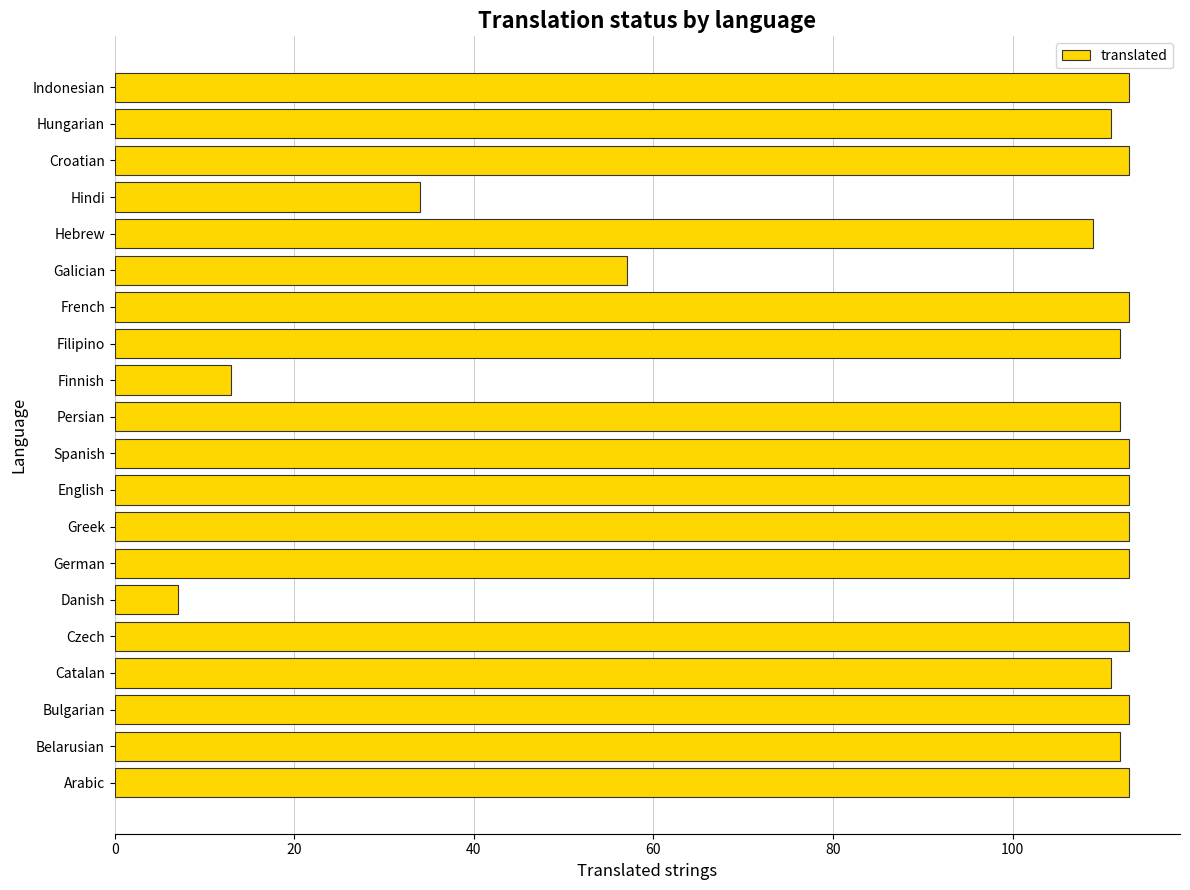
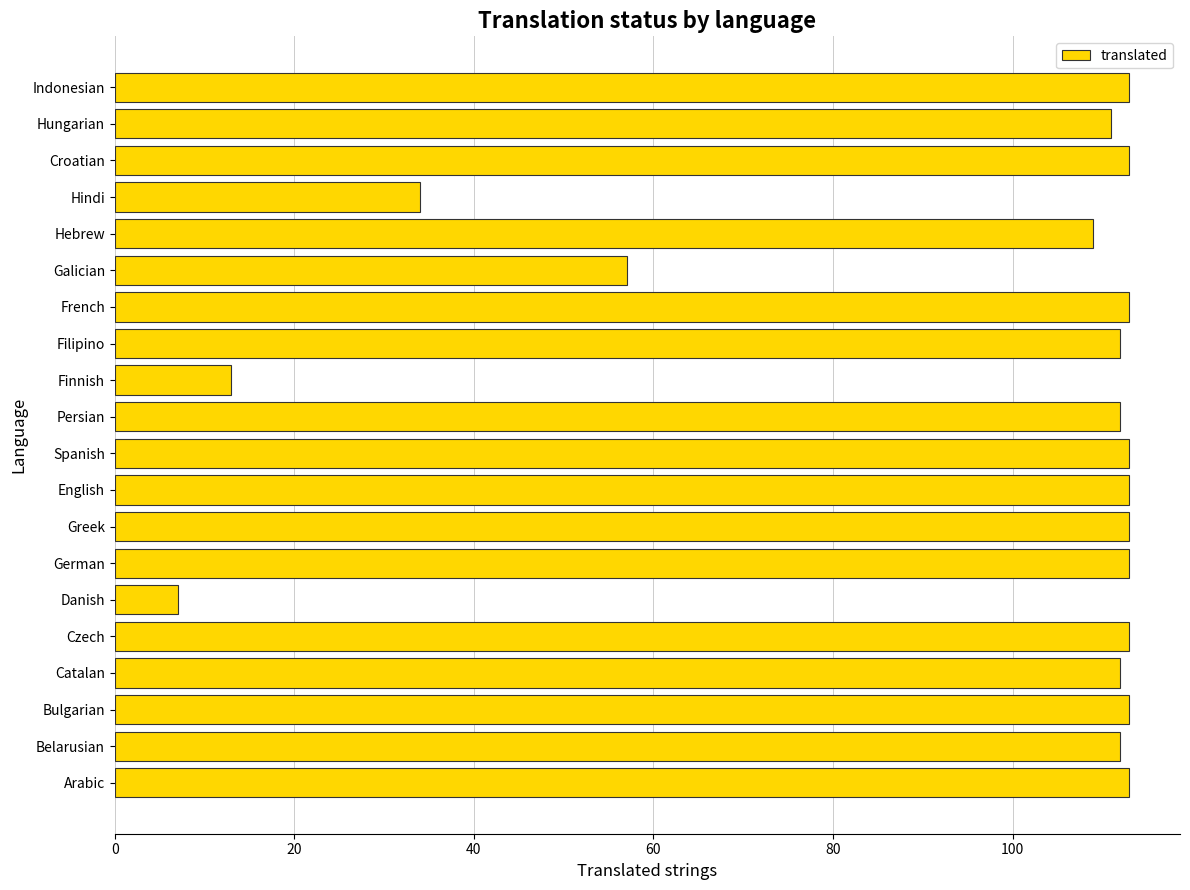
  {
    "Indonesian": 113,
    "Hungarian": 111,
    "Croatian": 113,
    "Hindi": 34,
    "Hebrew": 109,
    "Galician": 57,
    "French": 113,
    "Filipino": 112,
    "Finnish": 13,
    "Persian": 112,
    "Spanish": 113,
    "English": 113,
    "Greek": 113,
    "German": 113,
    "Danish": 7,
    "Czech": 113,
-   "Catalan": 111,
+   "Catalan": 112,
    "Bulgarian": 113,
    "Belarusian": 112,
    "Arabic": 113
  }
